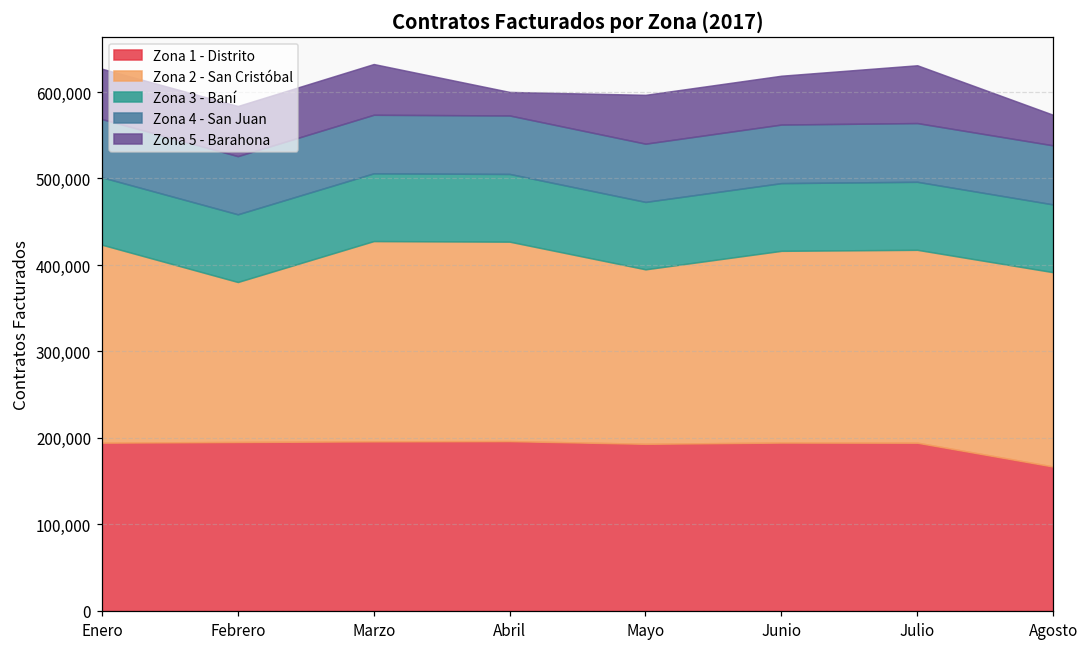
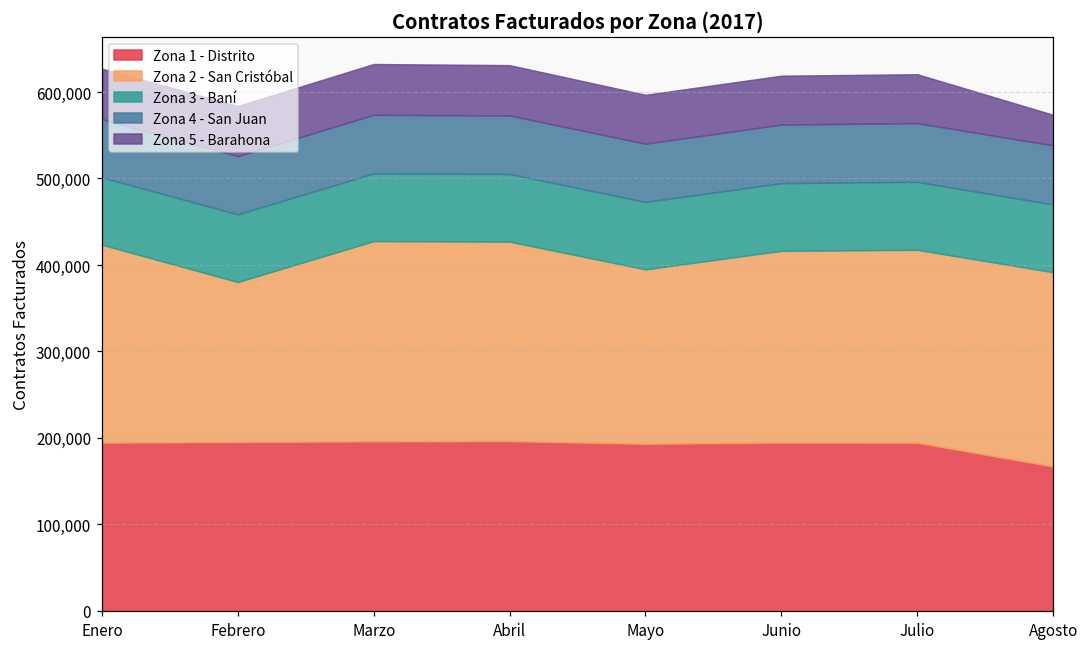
  {
    "Zona 1 - Distrito": {
      "Enero": "190,000",
      "Febrero": "200,000",
      "Marzo": "200,000",
      "Abril": "200,000",
      "Mayo": "190,000",
      "Junio": "190,000",
      "Julio": "190,000",
      "Agosto": "170,000"
    },
    "Zona 2 - San Cristóbal": {
      "Enero": "230,000",
      "Febrero": "190,000",
      "Marzo": "230,000",
      "Abril": "230,000",
      "Mayo": "200,000",
      "Junio": "220,000",
      "Julio": "220,000",
      "Agosto": "220,000"
    },
    "Zona 5 - Barahona": {
      "Enero": "60,000",
      "Marzo": "60,000",
-     "Abril": "30,000",
+     "Abril": "60,000",
      "Mayo": "60,000",
      "Junio": "60,000",
-     "Julio": "70,000",
+     "Julio": "60,000",
      "Agosto": "40,000"
    }
  }
